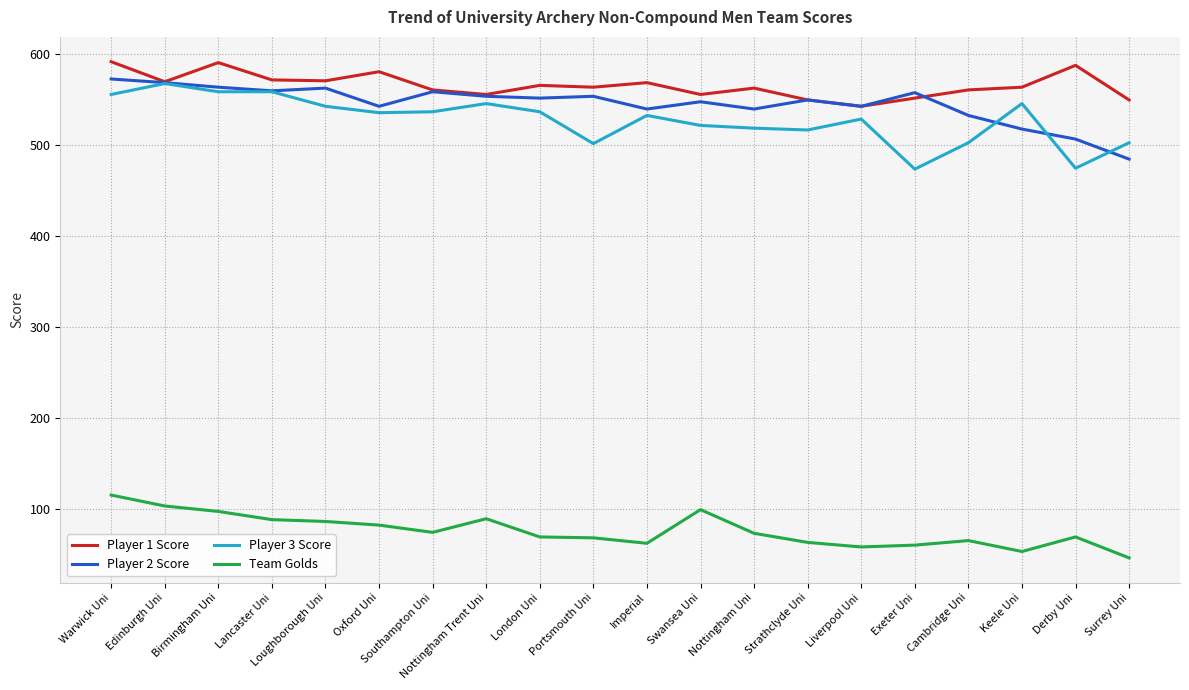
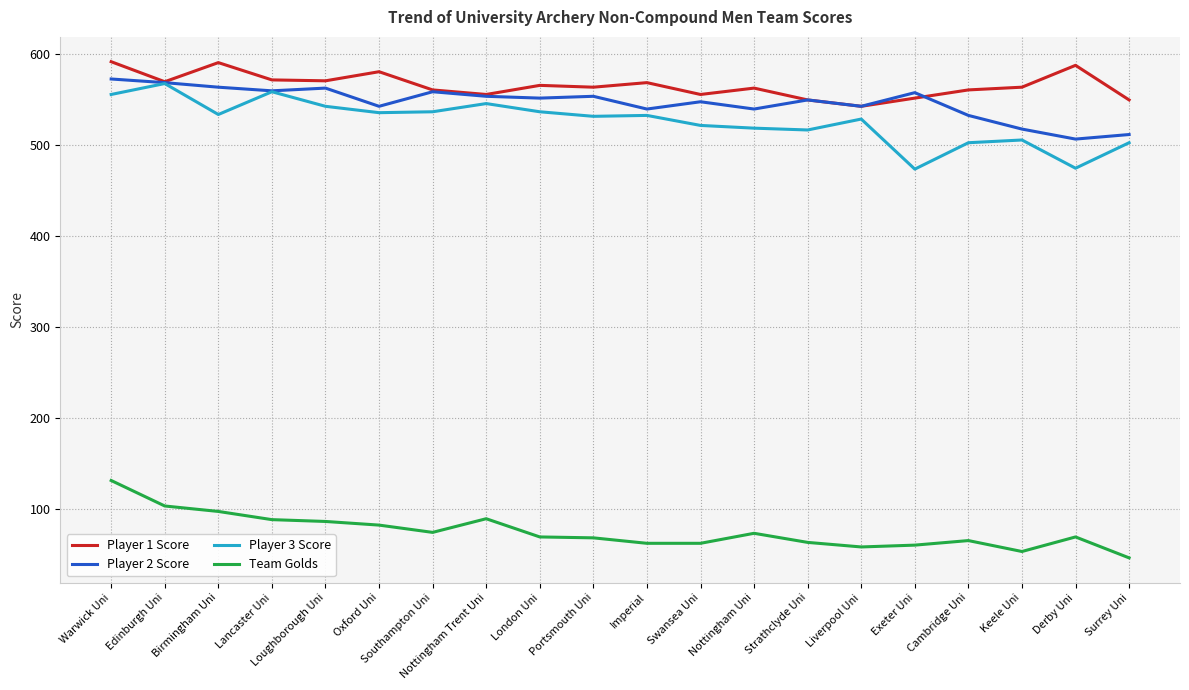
  {
    "Player 1 Score": {
      "Warwick Uni": 590,
      "Birmingham Uni": 590,
      "Lancaster Uni": 570,
      "Loughborough Uni": 570,
      "Oxford Uni": 580,
      "London Uni": 570,
      "Portsmouth Uni": 560,
      "Imperial": 570,
      "Swansea Uni": 560,
      "Nottingham Uni": 560,
      "Exeter Uni": 550,
      "Cambridge Uni": 560,
      "Keele Uni": 560,
      "Derby Uni": 590,
      "Surrey Uni": 550
    },
    "Player 2 Score": {
      "Warwick Uni": 570,
      "Birmingham Uni": 560,
      "Loughborough Uni": 560,
      "Oxford Uni": 540,
      "London Uni": 550,
      "Portsmouth Uni": 550,
      "Imperial": 540,
      "Swansea Uni": 550,
      "Nottingham Uni": 540,
      "Exeter Uni": 560,
      "Cambridge Uni": 530,
      "Keele Uni": 520,
      "Derby Uni": 510,
-     "Surrey Uni": 480
+     "Surrey Uni": 510
    },
    "Player 3 Score": {
      "Warwick Uni": 560,
-     "Birmingham Uni": 560,
+     "Birmingham Uni": 530,
      "Loughborough Uni": 540,
      "Oxford Uni": 540,
      "Southampton Uni": 540,
      "Nottingham Trent Uni": 550,
      "London Uni": 540,
-     "Portsmouth Uni": 500,
+     "Portsmouth Uni": 530,
      "Imperial": 530,
      "Swansea Uni": 520,
      "Nottingham Uni": 520,
      "Strathclyde Uni": 520,
      "Liverpool Uni": 530,
      "Exeter Uni": 470,
      "Cambridge Uni": 500,
-     "Keele Uni": 550,
+     "Keele Uni": 510,
      "Derby Uni": 470,
      "Surrey Uni": 500
    },
    "Team Golds": {
-     "Warwick Uni": 120,
+     "Warwick Uni": 130,
      "Edinburgh Uni": 100,
      "Birmingham Uni": 100,
      "Lancaster Uni": 90,
      "Loughborough Uni": 90,
      "Oxford Uni": 80,
      "Southampton Uni": 70,
      "Nottingham Trent Uni": 90,
      "London Uni": 70,
      "Portsmouth Uni": 70,
      "Imperial": 60,
-     "Swansea Uni": 100,
+     "Swansea Uni": 60,
      "Nottingham Uni": 70,
      "Strathclyde Uni": 60,
      "Liverpool Uni": 60,
      "Exeter Uni": 60,
      "Cambridge Uni": 70,
      "Keele Uni": 50,
      "Derby Uni": 70,
      "Surrey Uni": 50
    }
  }
